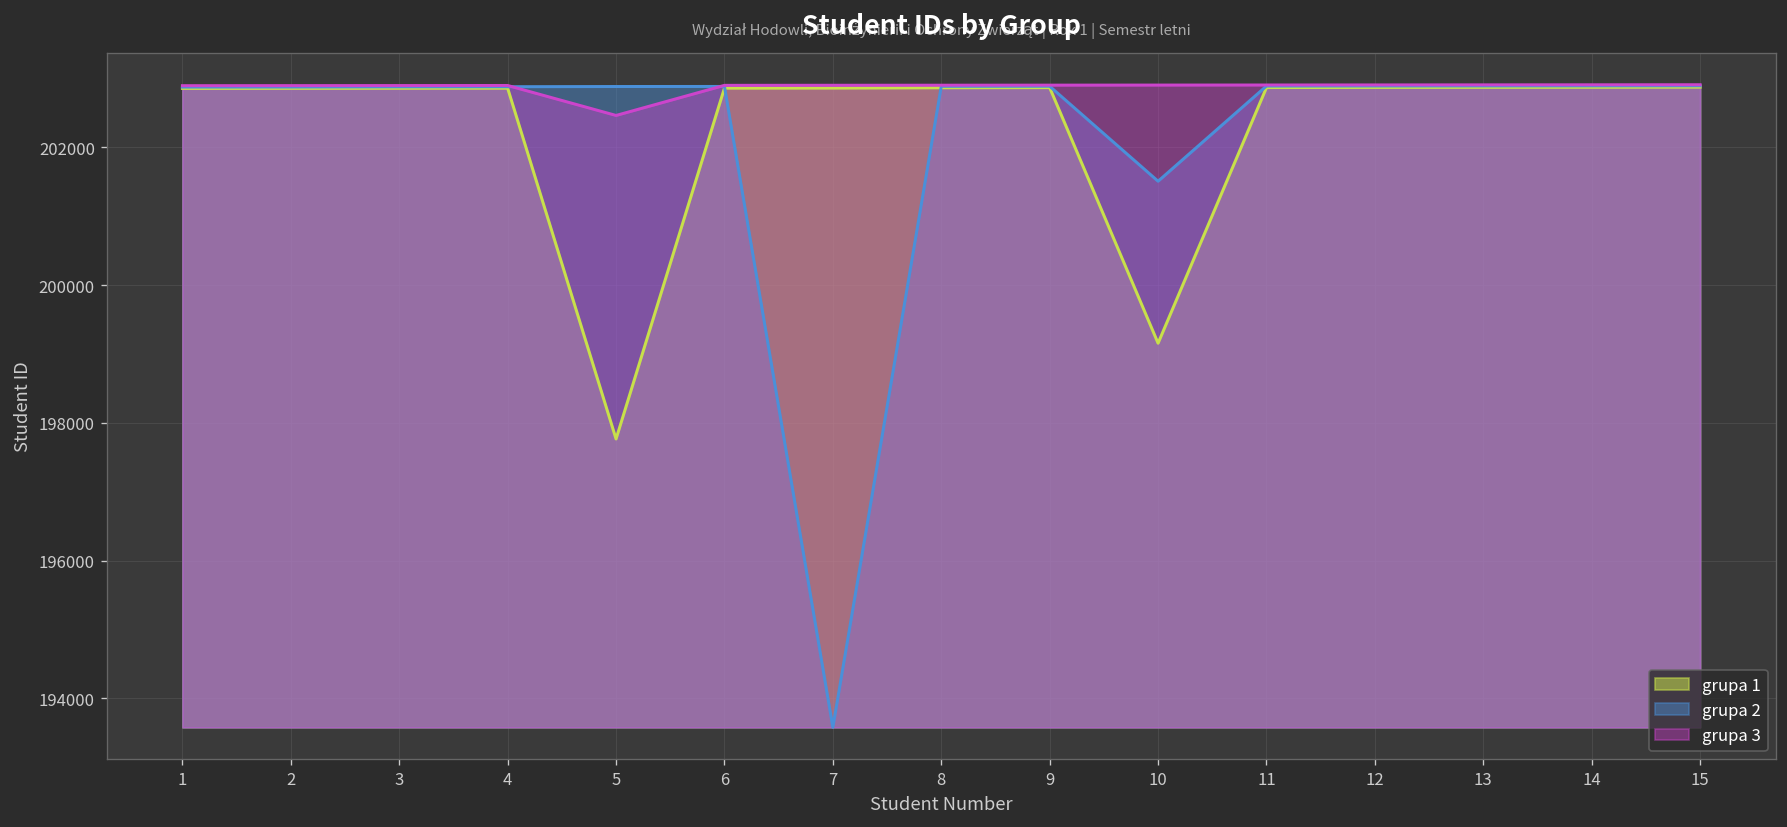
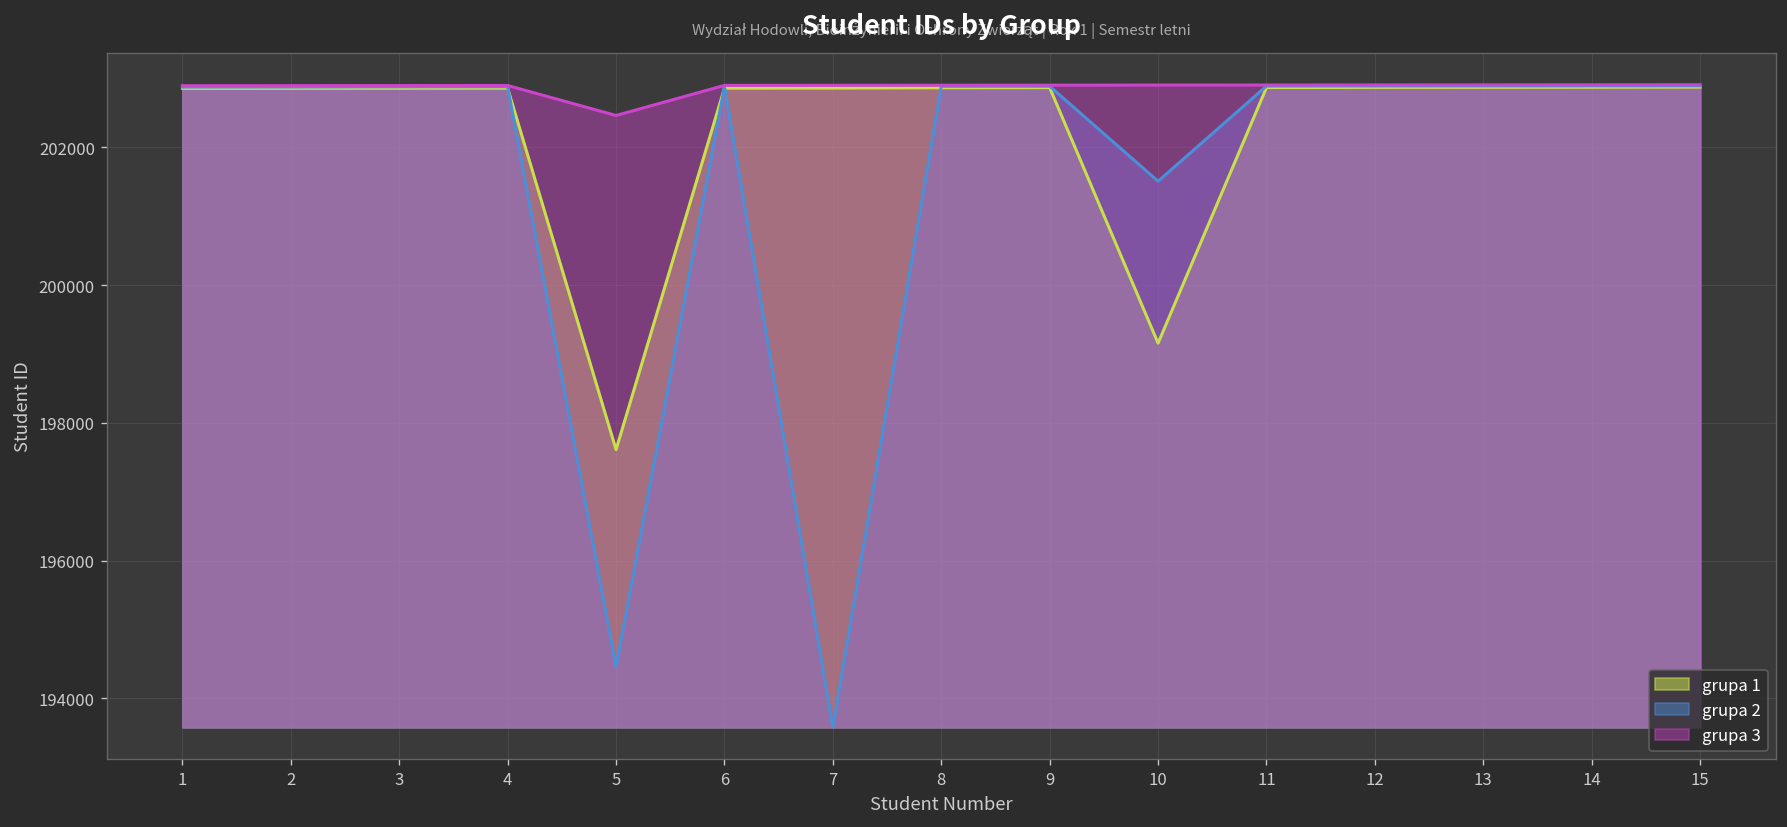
  {
    "grupa 1": {
-     "5": 197800,
+     "5": 197600,
      "10": 199200
    },
    "grupa 2": {
-     "5": 202900,
+     "5": 194500,
      "7": 193600,
      "10": 201500
    },
    "grupa 3": {
      "5": 202500,
      "10": 202900
    }
  }
